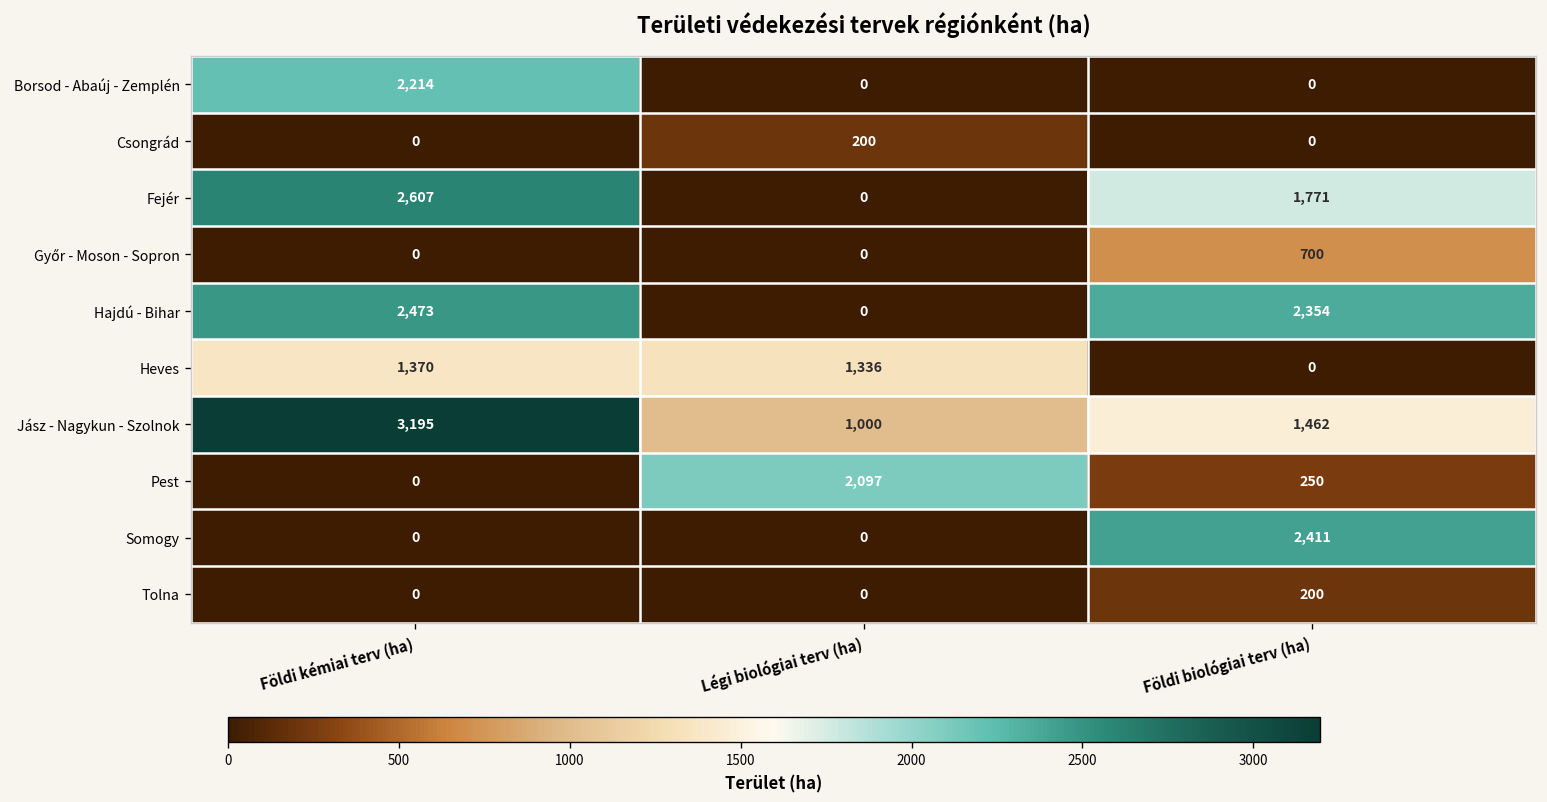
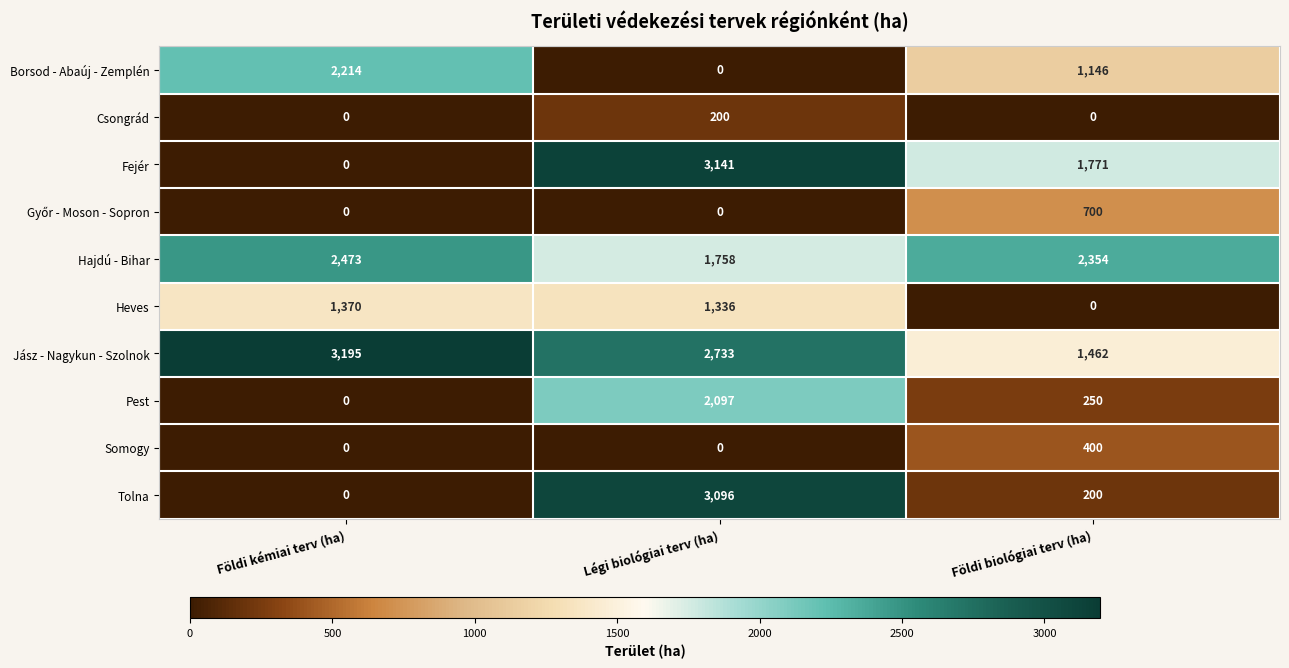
  {
    "Borsod - Abaúj - Zemplén": {
      "Földi kémiai terv (ha)": "2,214",
      "Légi biológiai terv (ha)": "0",
-     "Földi biológiai terv (ha)": "0"
+     "Földi biológiai terv (ha)": "1,146"
    },
    "Csongrád": {
      "Földi kémiai terv (ha)": "0",
      "Légi biológiai terv (ha)": "200",
      "Földi biológiai terv (ha)": "0"
    },
    "Fejér": {
-     "Földi kémiai terv (ha)": "2,607",
-     "Légi biológiai terv (ha)": "0",
+     "Földi kémiai terv (ha)": "0",
+     "Légi biológiai terv (ha)": "3,141",
      "Földi biológiai terv (ha)": "1,771"
    },
    "Győr - Moson - Sopron": {
      "Földi kémiai terv (ha)": "0",
      "Légi biológiai terv (ha)": "0",
      "Földi biológiai terv (ha)": "700"
    },
    "Hajdú - Bihar": {
      "Földi kémiai terv (ha)": "2,473",
-     "Légi biológiai terv (ha)": "0",
+     "Légi biológiai terv (ha)": "1,758",
      "Földi biológiai terv (ha)": "2,354"
    },
    "Heves": {
      "Földi kémiai terv (ha)": "1,370",
      "Légi biológiai terv (ha)": "1,336",
      "Földi biológiai terv (ha)": "0"
    },
    "Jász - Nagykun - Szolnok": {
      "Földi kémiai terv (ha)": "3,195",
-     "Légi biológiai terv (ha)": "1,000",
+     "Légi biológiai terv (ha)": "2,733",
      "Földi biológiai terv (ha)": "1,462"
    },
    "Pest": {
      "Földi kémiai terv (ha)": "0",
      "Légi biológiai terv (ha)": "2,097",
      "Földi biológiai terv (ha)": "250"
    },
    "Somogy": {
      "Földi kémiai terv (ha)": "0",
      "Légi biológiai terv (ha)": "0",
-     "Földi biológiai terv (ha)": "2,411"
+     "Földi biológiai terv (ha)": "400"
    },
    "Tolna": {
      "Földi kémiai terv (ha)": "0",
-     "Légi biológiai terv (ha)": "0",
+     "Légi biológiai terv (ha)": "3,096",
      "Földi biológiai terv (ha)": "200"
    }
  }
